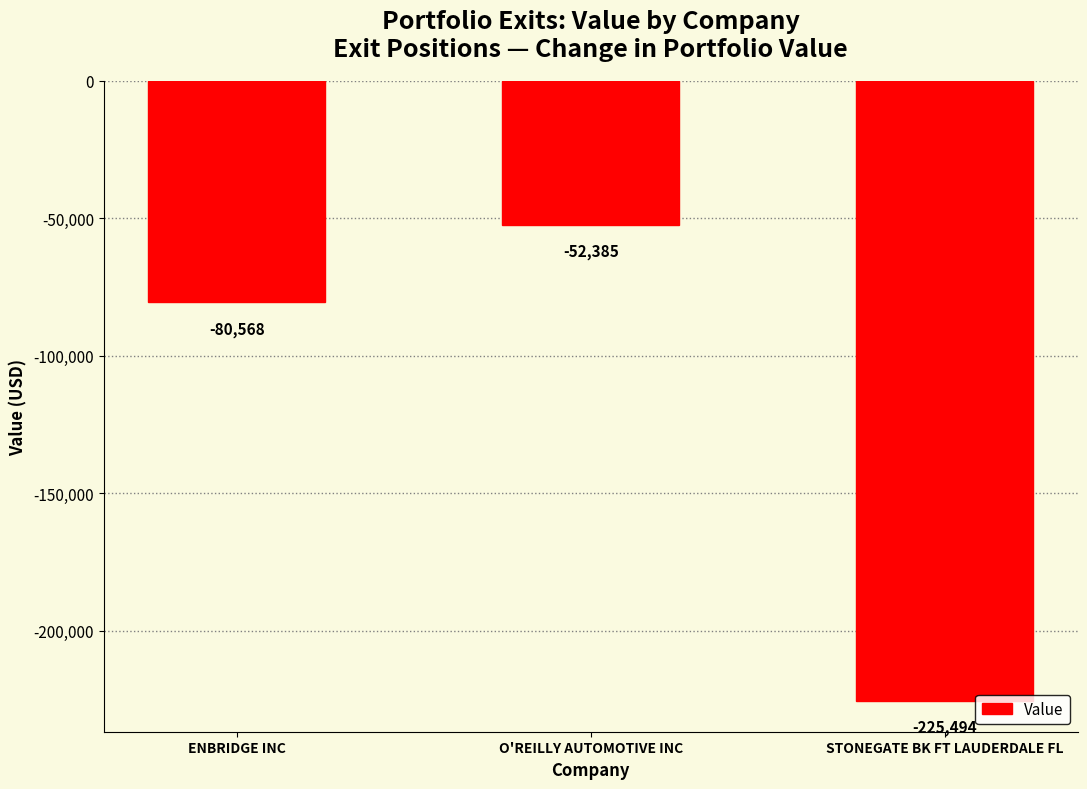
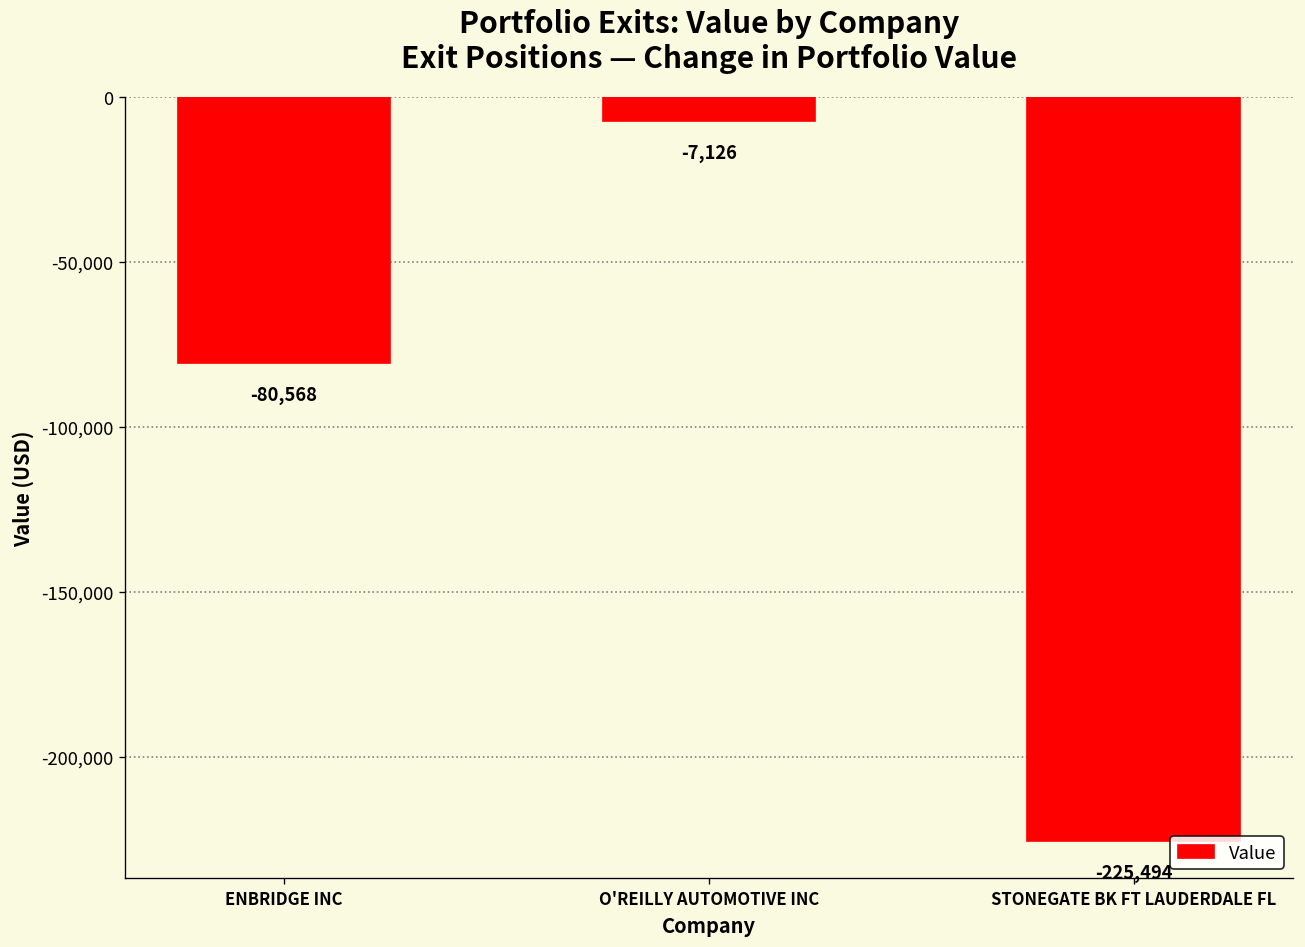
  {
    "ENBRIDGE INC": "-80,568",
-   "O'REILLY AUTOMOTIVE INC": "-52,385"
+   "O'REILLY AUTOMOTIVE INC": "-7,126"
  }
